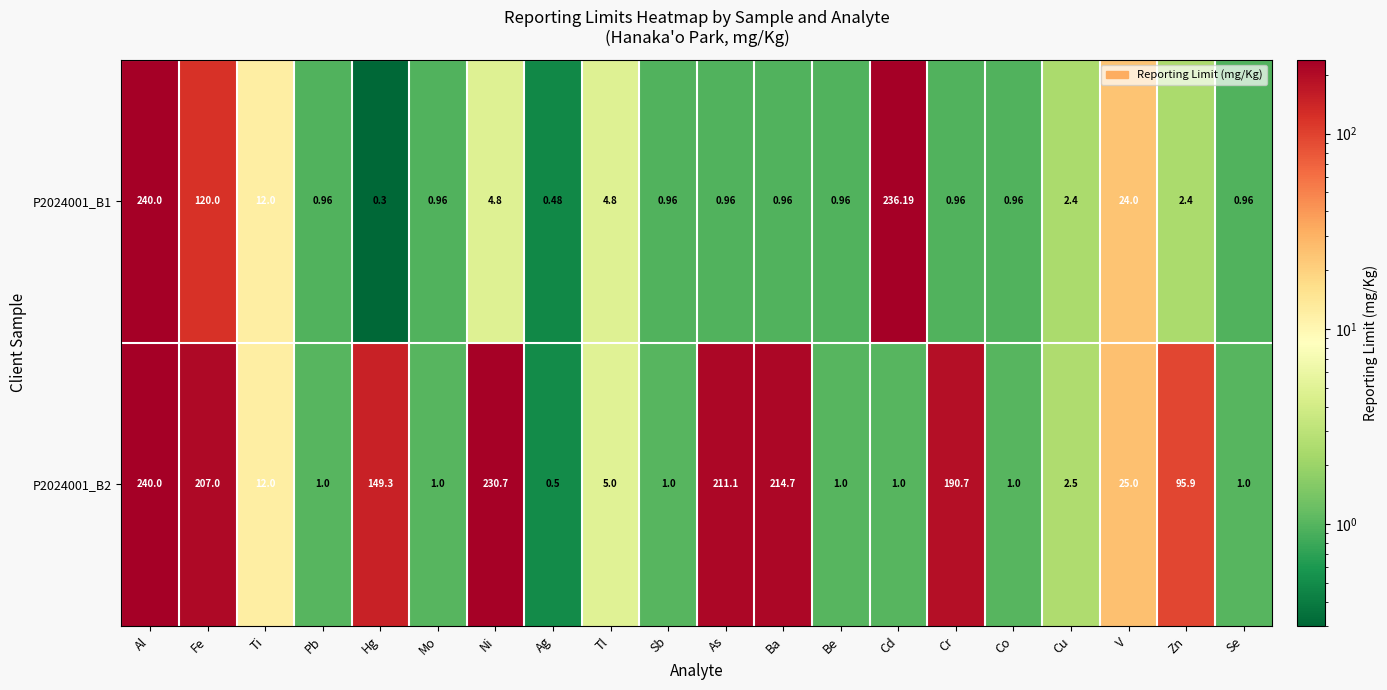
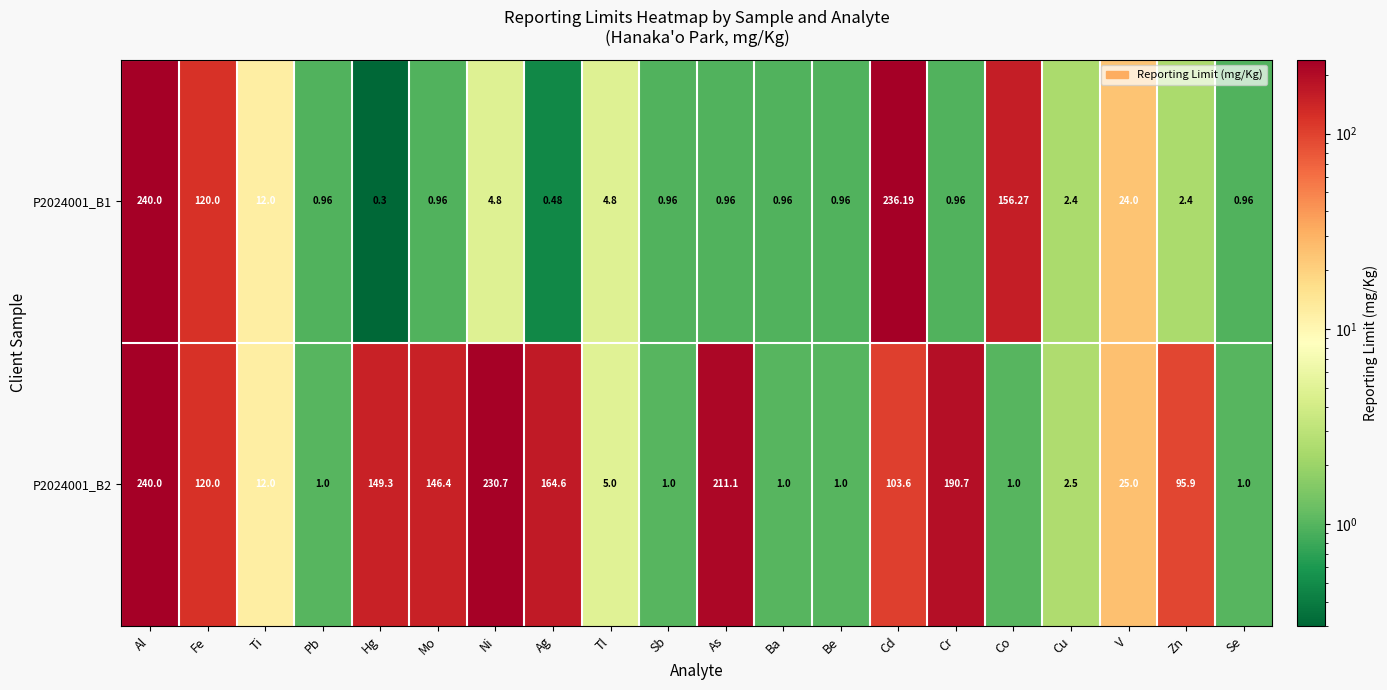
  {
    "P2024001_B1": {
      "Al": 240.0,
      "Fe": 120.0,
      "Ti": 12.0,
      "Pb": 0.96,
      "Hg": 0.3,
      "Mo": 0.96,
      "Ni": 4.8,
      "Ag": 0.48,
      "Tl": 4.8,
      "Sb": 0.96,
      "As": 0.96,
      "Ba": 0.96,
      "Be": 0.96,
      "Cd": 236.19,
      "Cr": 0.96,
-     "Co": 0.96,
+     "Co": 156.27,
      "Cu": 2.4,
      "V": 24.0,
      "Zn": 2.4,
      "Se": 0.96
    },
    "P2024001_B2": {
      "Al": 240.0,
-     "Fe": 207.0,
+     "Fe": 120.0,
      "Ti": 12.0,
      "Pb": 1.0,
      "Hg": 149.3,
-     "Mo": 1.0,
+     "Mo": 146.4,
      "Ni": 230.7,
-     "Ag": 0.5,
+     "Ag": 164.6,
      "Tl": 5.0,
      "Sb": 1.0,
      "As": 211.1,
-     "Ba": 214.7,
+     "Ba": 1.0,
      "Be": 1.0,
-     "Cd": 1.0,
+     "Cd": 103.6,
      "Cr": 190.7,
      "Co": 1.0,
      "Cu": 2.5,
      "V": 25.0,
      "Zn": 95.9,
      "Se": 1.0
    }
  }
